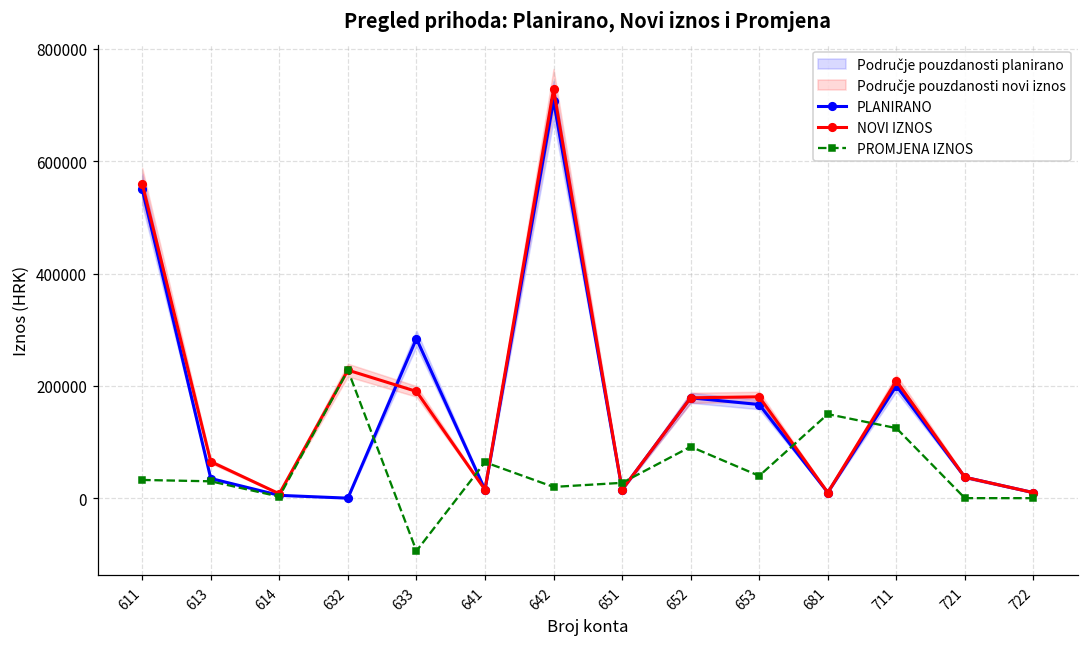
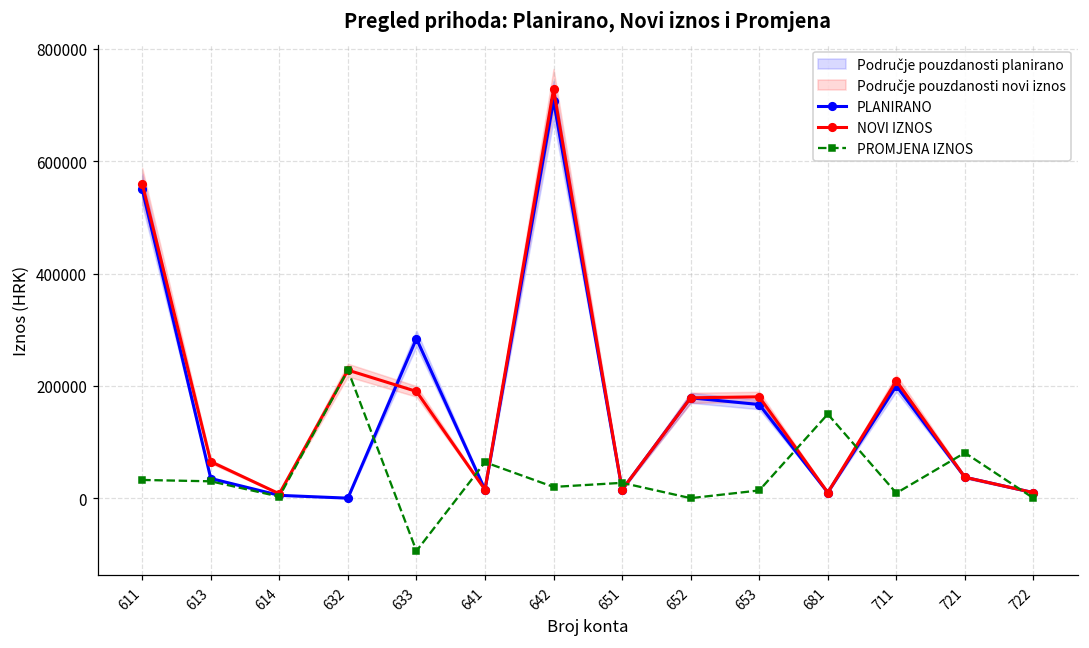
  {
    "PROMJENA IZNOS": {
      "611": 30000,
      "613": 30000,
      "633": -90000,
      "641": 60000,
      "642": 20000,
      "651": 30000,
-     "652": 90000,
-     "653": 40000,
+     "652": 0,
+     "653": 10000,
      "681": 150000,
-     "711": 120000,
-     "721": 0,
+     "711": 10000,
+     "721": 80000,
      "722": 0
    }
  }
